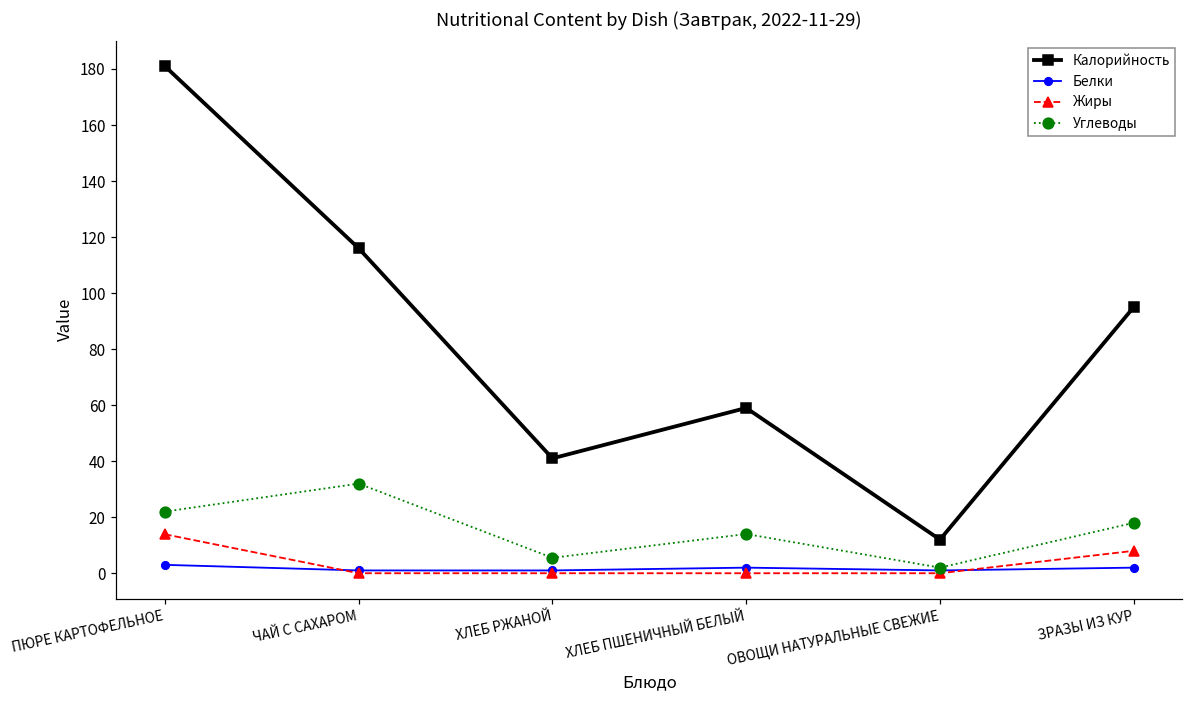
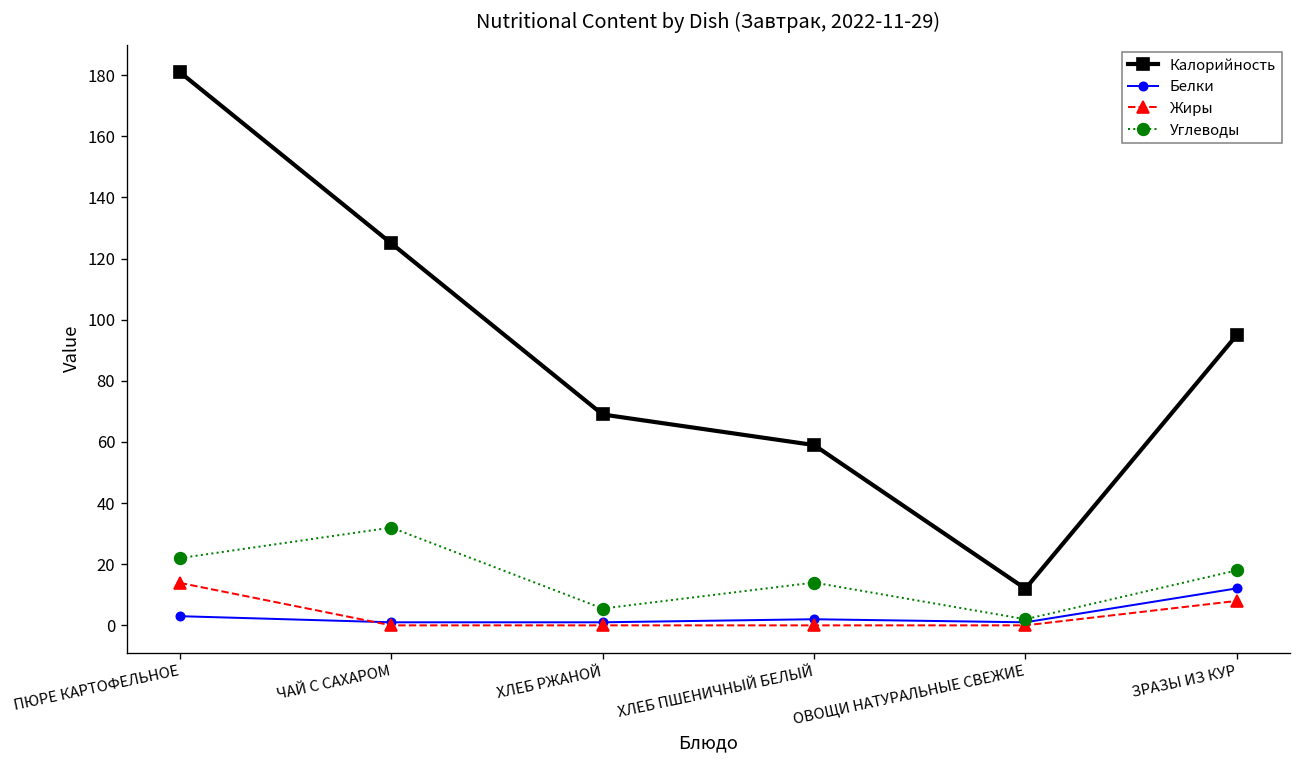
  {
    "Калорийность": {
      "ПЮРЕ КАРТОФЕЛЬНОЕ": 181,
-     "ЧАЙ С САХАРОМ": 116,
-     "ХЛЕБ РЖАНОЙ": 41,
+     "ЧАЙ С САХАРОМ": 125,
+     "ХЛЕБ РЖАНОЙ": 69,
      "ХЛЕБ ПШЕНИЧНЫЙ БЕЛЫЙ": 59,
      "ОВОЩИ НАТУРАЛЬНЫЕ СВЕЖИЕ": 12,
      "ЗРАЗЫ ИЗ КУР": 95
    },
    "Белки": {
      "ПЮРЕ КАРТОФЕЛЬНОЕ": 3,
      "ХЛЕБ ПШЕНИЧНЫЙ БЕЛЫЙ": 2,
-     "ЗРАЗЫ ИЗ КУР": 2
+     "ЗРАЗЫ ИЗ КУР": 12
    },
    "Жиры": {
      "ПЮРЕ КАРТОФЕЛЬНОЕ": 14,
      "ХЛЕБ ПШЕНИЧНЫЙ БЕЛЫЙ": 0,
      "ЗРАЗЫ ИЗ КУР": 8
    },
    "Углеводы": {
      "ПЮРЕ КАРТОФЕЛЬНОЕ": 22,
      "ЧАЙ С САХАРОМ": 32,
      "ХЛЕБ РЖАНОЙ": 6,
      "ХЛЕБ ПШЕНИЧНЫЙ БЕЛЫЙ": 14,
      "ОВОЩИ НАТУРАЛЬНЫЕ СВЕЖИЕ": 2,
      "ЗРАЗЫ ИЗ КУР": 18
    }
  }
